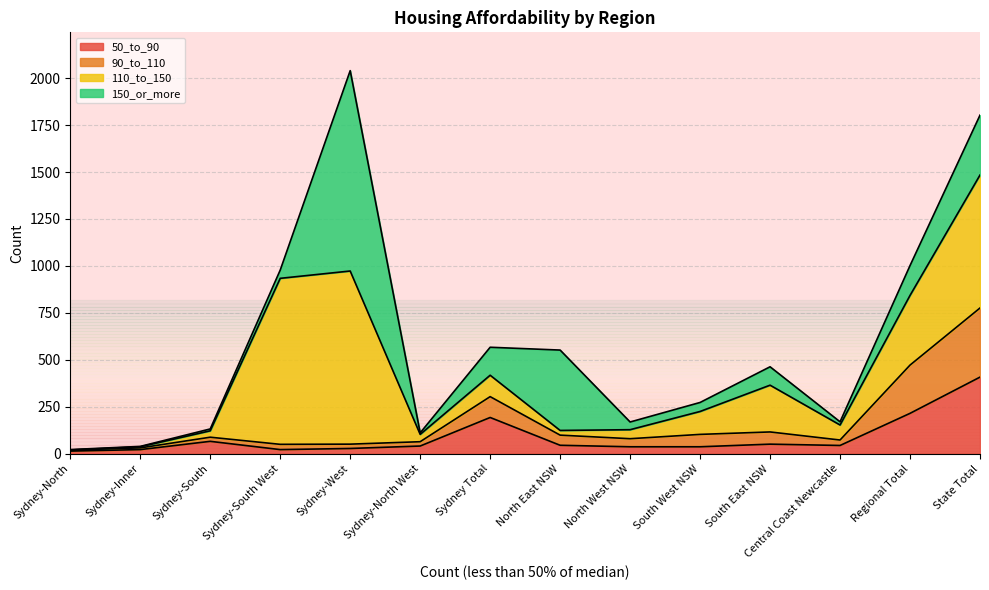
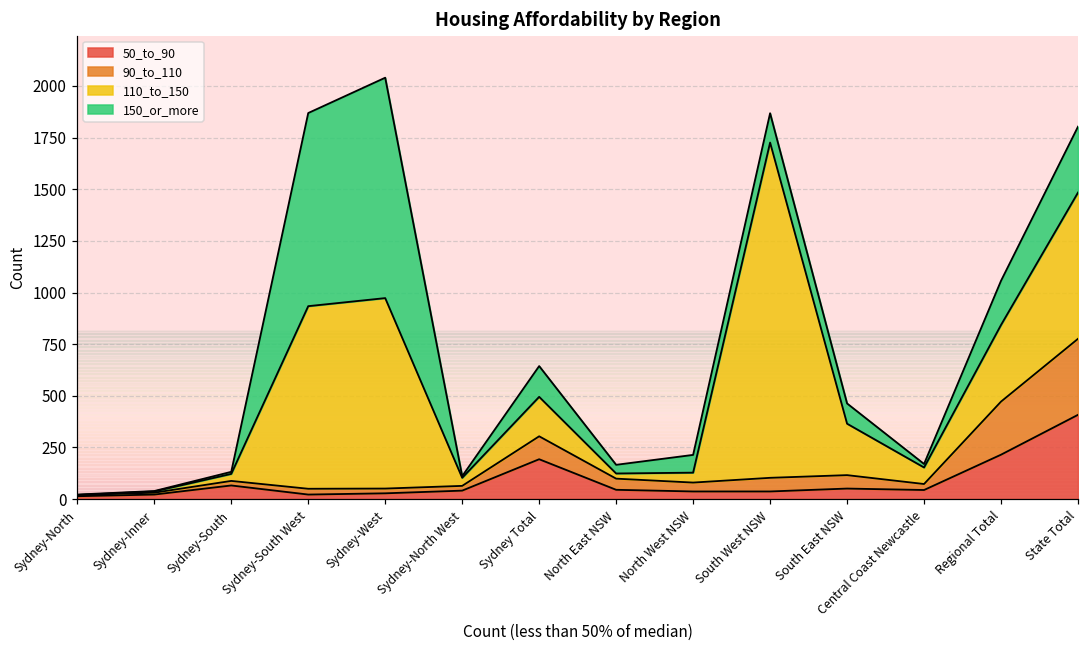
  {
    "110_to_150": {
      "Sydney-South West": 880,
      "Sydney-West": 920,
-     "Sydney Total": 110,
+     "Sydney Total": 190,
      "North East NSW": 30,
      "North West NSW": 50,
-     "South West NSW": 120,
+     "South West NSW": 1620,
      "South East NSW": 250,
      "Central Coast Newcastle": 80,
      "Regional Total": 370,
      "State Total": 710
    },
    "150_or_more": {
-     "Sydney-South West": 40,
+     "Sydney-South West": 940,
      "Sydney-West": 1070,
      "Sydney Total": 150,
-     "North East NSW": 430,
-     "North West NSW": 40,
-     "South West NSW": 50,
+     "North East NSW": 40,
+     "North West NSW": 90,
+     "South West NSW": 140,
      "South East NSW": 100,
      "Central Coast Newcastle": 20,
-     "Regional Total": 160,
+     "Regional Total": 210,
      "State Total": 320
    }
  }
